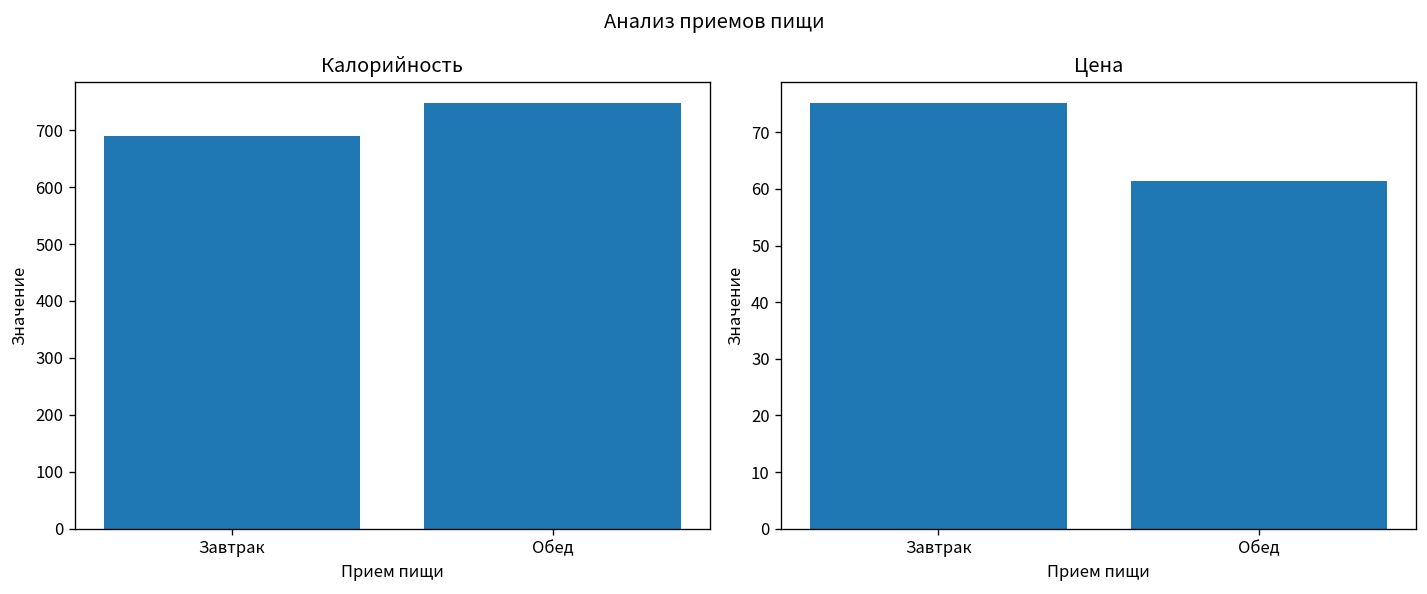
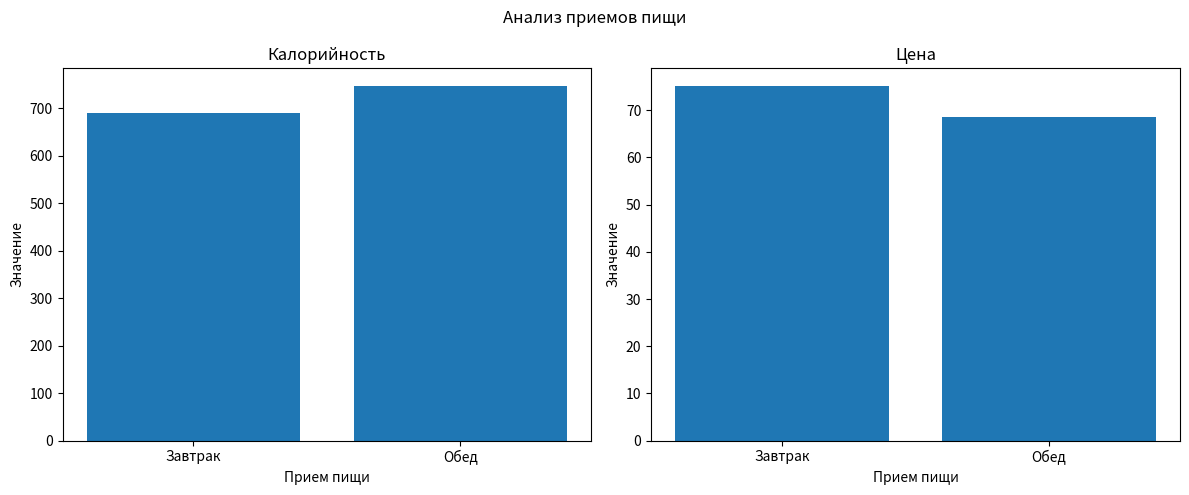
  {
    "Калорийность": {
      "Завтрак": 690,
      "Обед": 750
    },
    "Цена": {
      "Завтрак": 75,
-     "Обед": 61
+     "Обед": 68
    }
  }
